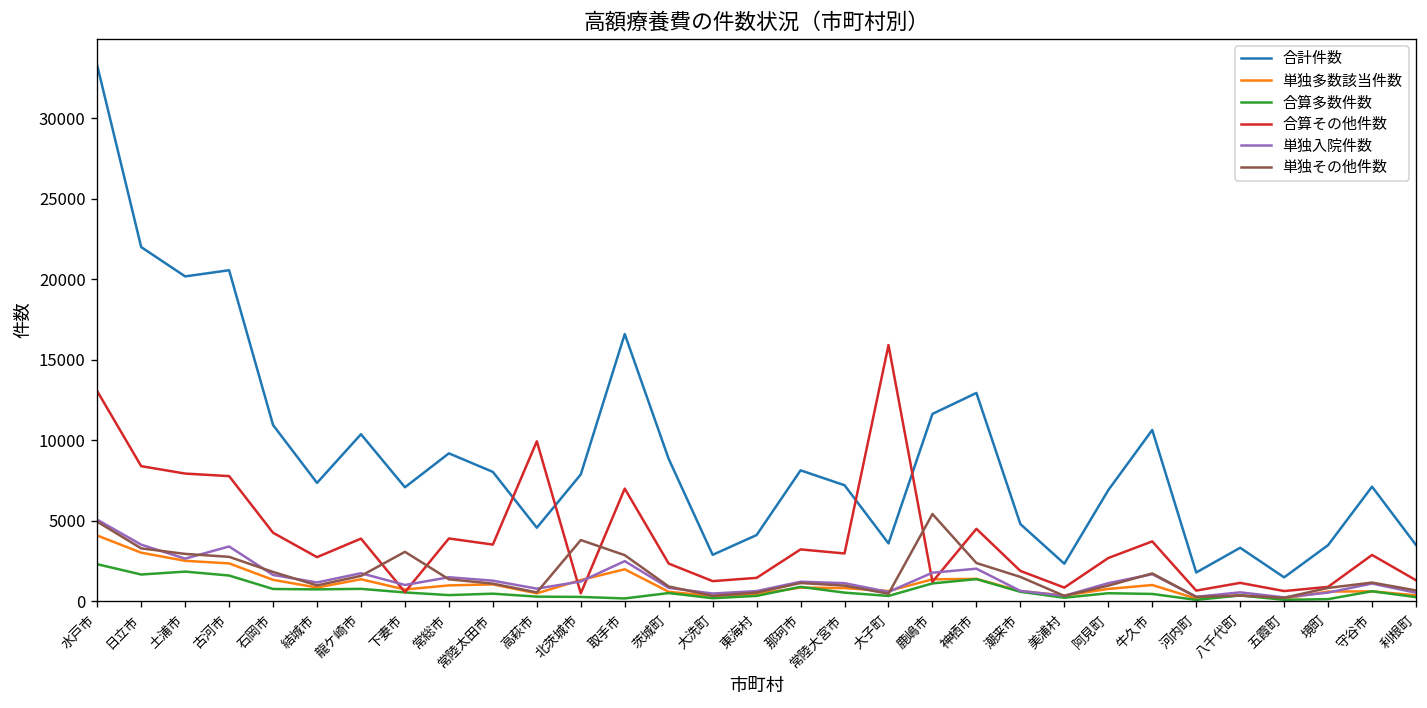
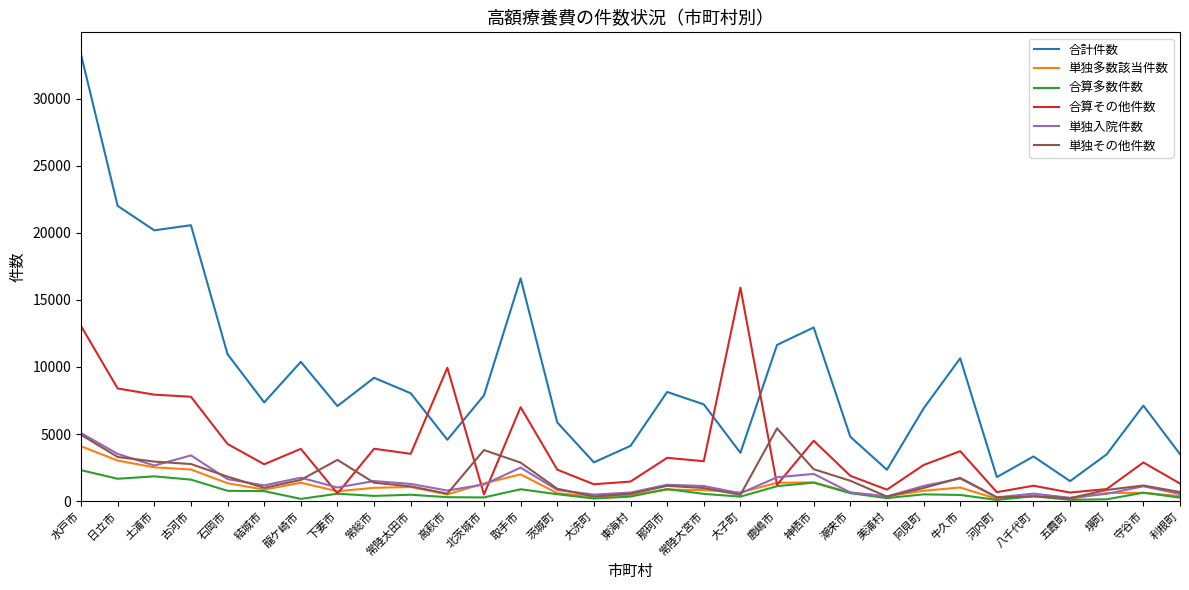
  {
    "合計件数": {
      "水戸市": 33300,
      "日立市": 22000,
      "土浦市": 20200,
      "古河市": 20600,
      "石岡市": 10900,
      "結城市": 7400,
      "龍ケ崎市": 10400,
      "下妻市": 7100,
      "常総市": 9200,
      "常陸太田市": 8000,
      "高萩市": 4600,
      "北茨城市": 7900,
      "取手市": 16600,
-     "茨城町": 8800,
+     "茨城町": 5900,
      "大洗町": 2900,
      "東海村": 4100,
      "那珂市": 8100,
      "常陸大宮市": 7200,
      "大子町": 3600,
      "鹿嶋市": 11600,
      "神栖市": 12900,
      "潮来市": 4800,
      "美浦村": 2300,
      "阿見町": 6900,
      "牛久市": 10600,
      "河内町": 1800,
      "八千代町": 3300,
      "五霞町": 1500,
      "境町": 3500,
      "守谷市": 7100,
      "利根町": 3500
    },
    "単独多数該当件数": {
      "水戸市": 4100,
      "日立市": 3000,
      "古河市": 2400,
      "石岡市": 1300,
      "龍ケ崎市": 1400,
      "常総市": 1000,
      "取手市": 2000,
      "阿見町": 800,
      "牛久市": 1000
    },
    "合算多数件数": {
      "水戸市": 2300,
      "日立市": 1700,
      "土浦市": 1800,
      "古河市": 1600,
      "石岡市": 800,
-     "龍ケ崎市": 800,
+     "龍ケ崎市": 200,
      "常総市": 400,
      "常陸太田市": 500,
      "高萩市": 300,
      "北茨城市": 300,
-     "取手市": 200,
+     "取手市": 900,
      "常陸大宮市": 500,
      "阿見町": 500,
      "牛久市": 500,
      "境町": 100
    },
    "合算その他件数": {
      "水戸市": 13100,
      "日立市": 8400,
      "土浦市": 7900,
      "古河市": 7800,
      "石岡市": 4300,
      "結城市": 2700,
      "龍ケ崎市": 3900,
      "常総市": 3900,
      "常陸太田市": 3500,
      "高萩市": 9900,
      "北茨城市": 500,
      "取手市": 7000,
      "茨城町": 2300,
      "大洗町": 1300,
      "東海村": 1500,
      "那珂市": 3200,
      "常陸大宮市": 3000,
      "大子町": 15900,
      "神栖市": 4500,
      "潮来市": 1900,
      "美浦村": 900,
      "阿見町": 2700,
      "牛久市": 3700,
      "河内町": 700,
      "八千代町": 1100,
      "五霞町": 600,
      "守谷市": 2900,
      "利根町": 1300
    },
    "単独入院件数": {
      "日立市": 3500,
      "古河市": 3400,
      "石岡市": 1600,
      "下妻市": 1000,
      "高萩市": 800,
      "取手市": 2500,
      "鹿嶋市": 1800,
      "神栖市": 2000
    },
    "単独その他件数": {
      "日立市": 3300,
      "土浦市": 2900,
      "古河市": 2800,
      "石岡市": 1800,
      "下妻市": 3100,
      "北茨城市": 3800,
      "取手市": 2900,
      "鹿嶋市": 5400,
      "神栖市": 2400,
      "潮来市": 1500
    }
  }
